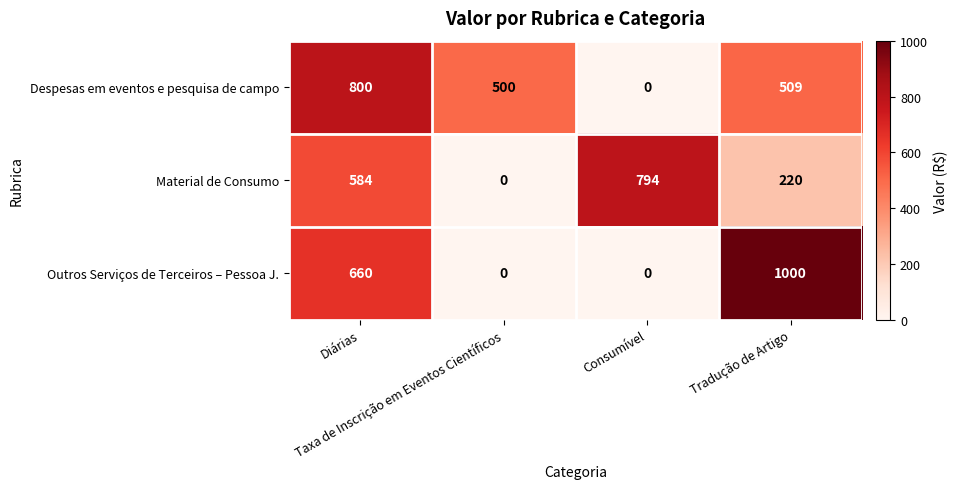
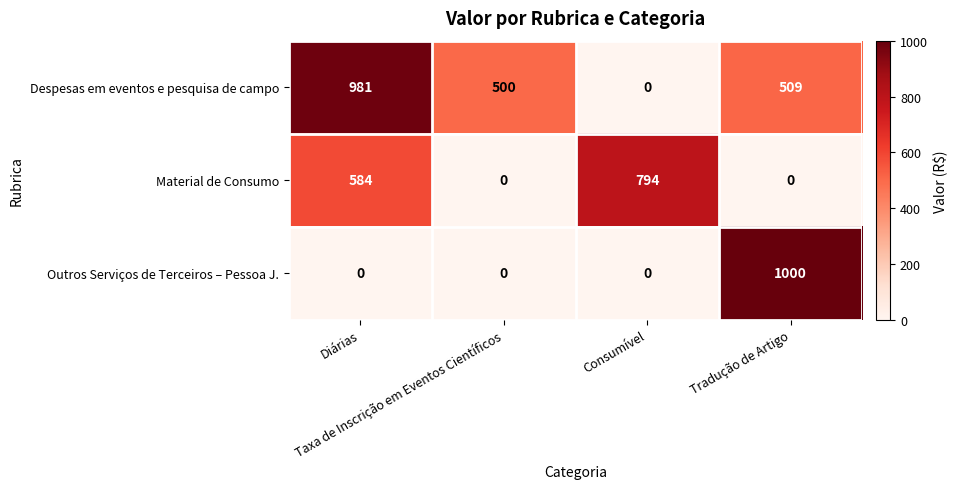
  {
    "Despesas em eventos e pesquisa de campo": {
-     "Diárias": 800,
+     "Diárias": 981,
      "Taxa de Inscrição em Eventos Científicos": 500,
      "Consumível": 0,
      "Tradução de Artigo": 509
    },
    "Material de Consumo": {
      "Diárias": 584,
      "Taxa de Inscrição em Eventos Científicos": 0,
      "Consumível": 794,
-     "Tradução de Artigo": 220
+     "Tradução de Artigo": 0
    },
    "Outros Serviços de Terceiros – Pessoa J.": {
-     "Diárias": 660,
+     "Diárias": 0,
      "Taxa de Inscrição em Eventos Científicos": 0,
      "Consumível": 0,
      "Tradução de Artigo": 1000
    }
  }
